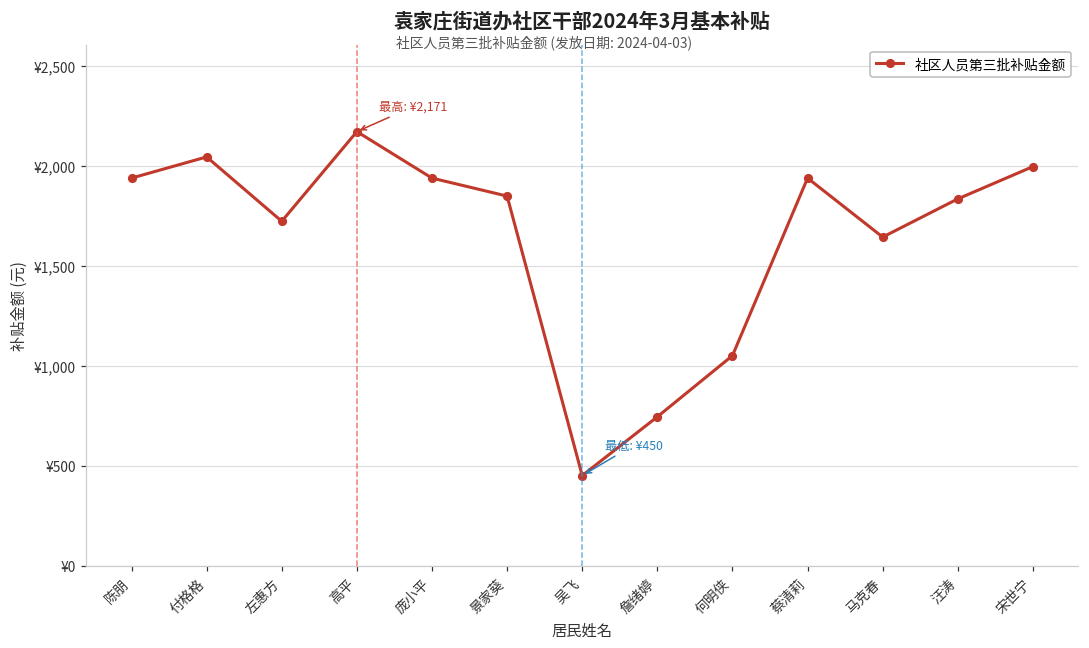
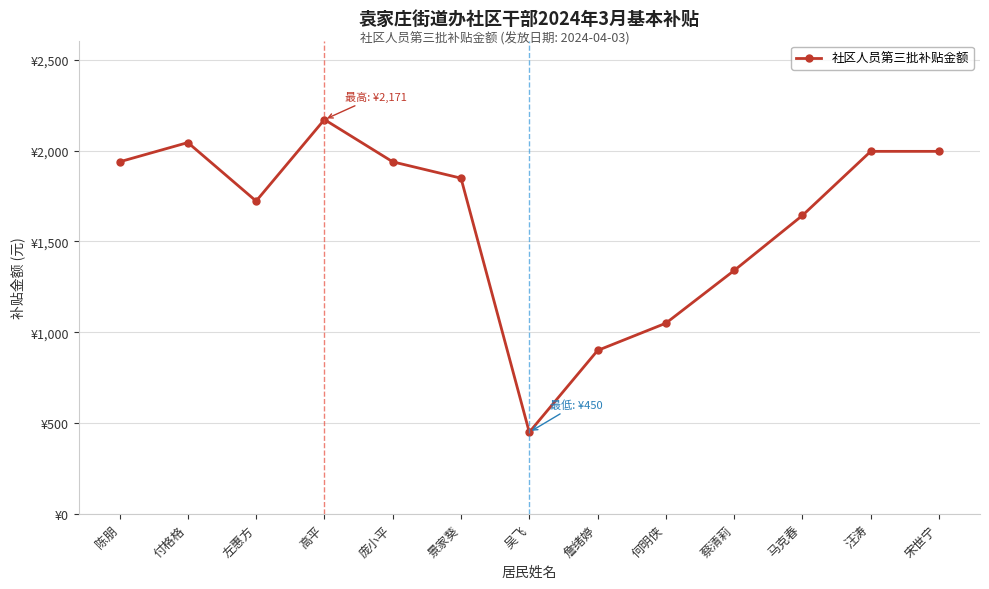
  {
    "陈朋": "¥1,940",
    "付格格": "¥2,040",
    "左惠方": "¥1,720",
    "庞小平": "¥1,940",
    "景家葵": "¥1,850",
-   "詹绪婷": "¥740",
+   "詹绪婷": "¥900",
    "何明侠": "¥1,050",
-   "蔡清莉": "¥1,940",
+   "蔡清莉": "¥1,340",
    "马克春": "¥1,640",
-   "汪涛": "¥1,830",
+   "汪涛": "¥2,000",
    "宋世宁": "¥2,000"
  }
